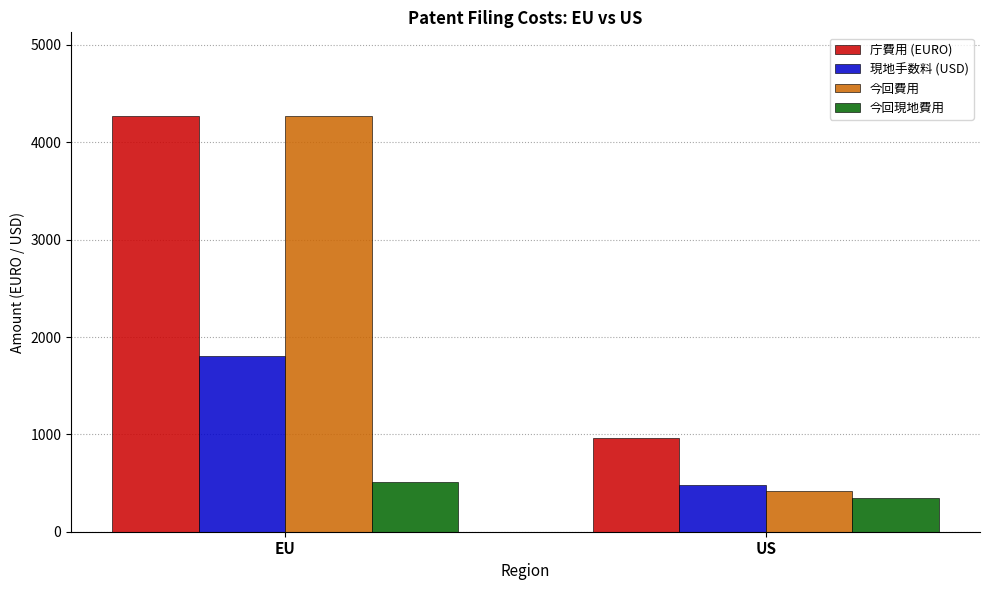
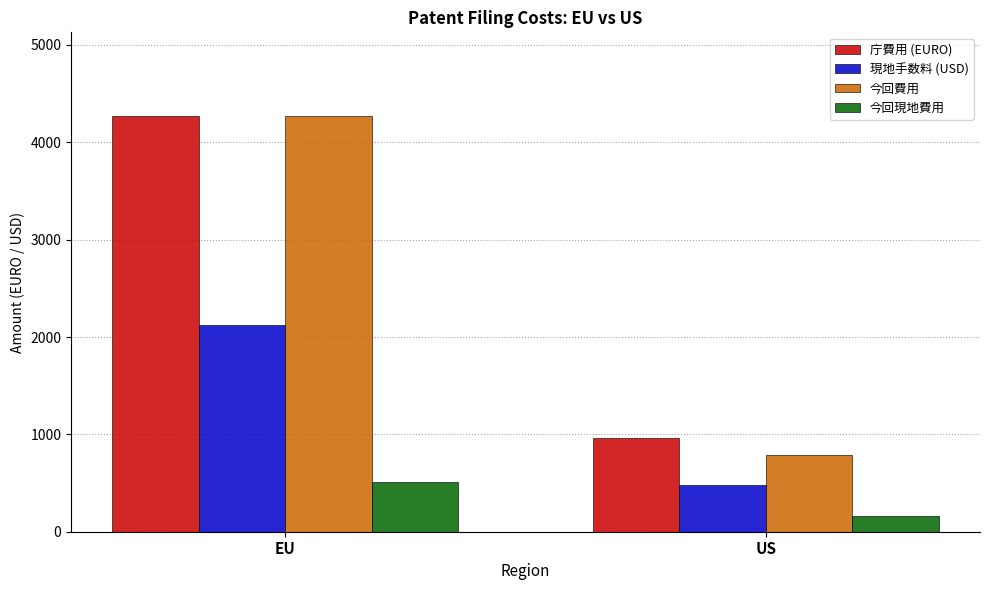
  {
    "庁費用 (EURO)": {
      "EU": 4300,
      "US": 1000
    },
    "現地手数料 (USD)": {
-     "EU": 1800,
+     "EU": 2100,
      "US": 500
    },
    "今回費用": {
      "EU": 4300,
-     "US": 400
+     "US": 800
    },
    "今回現地費用": {
      "EU": 500,
-     "US": 400
+     "US": 200
    }
  }
